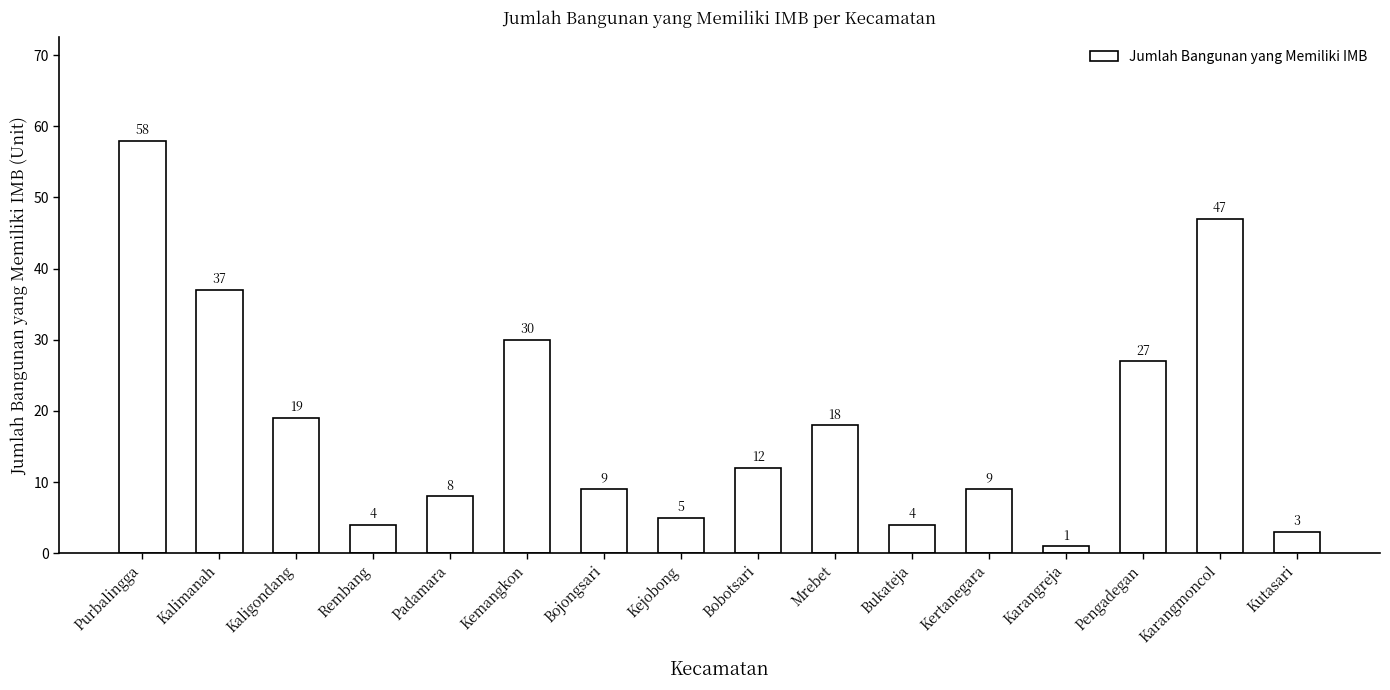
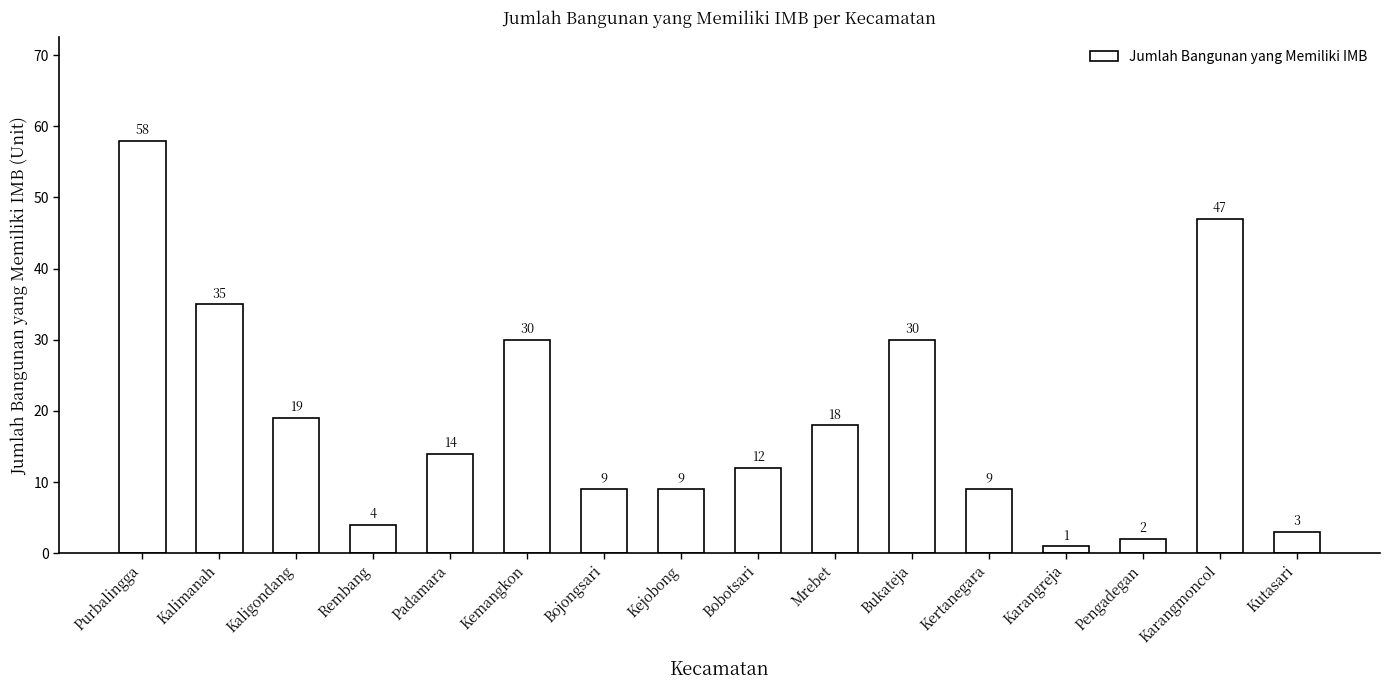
  {
    "Purbalingga": 58,
-   "Kalimanah": 37,
+   "Kalimanah": 35,
    "Kaligondang": 19,
    "Rembang": 4,
-   "Padamara": 8,
+   "Padamara": 14,
    "Kemangkon": 30,
    "Bojongsari": 9,
-   "Kejobong": 5,
+   "Kejobong": 9,
    "Bobotsari": 12,
    "Mrebet": 18,
-   "Bukateja": 4,
+   "Bukateja": 30,
    "Kertanegara": 9,
    "Karangreja": 1,
-   "Pengadegan": 27,
+   "Pengadegan": 2,
    "Karangmoncol": 47,
    "Kutasari": 3
  }
